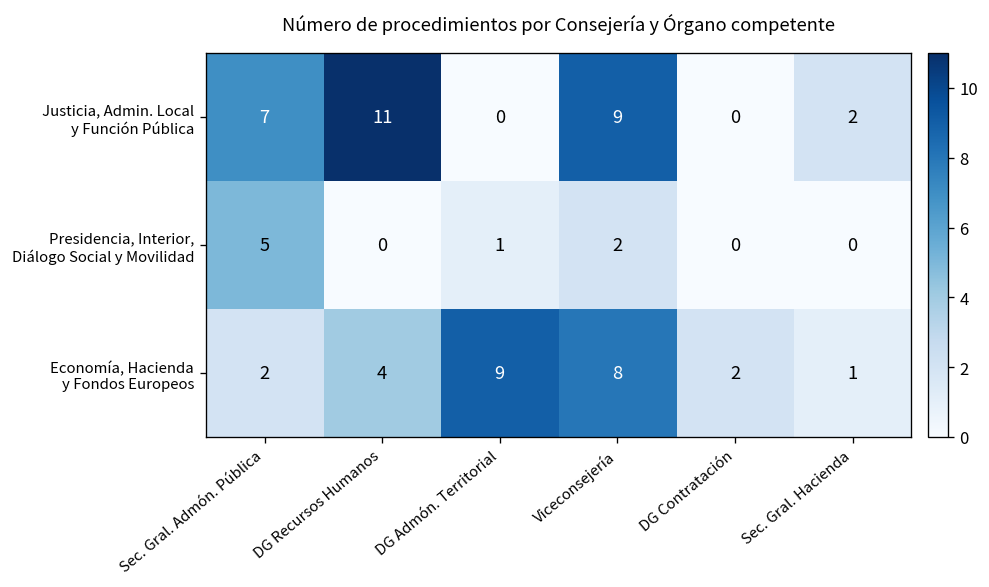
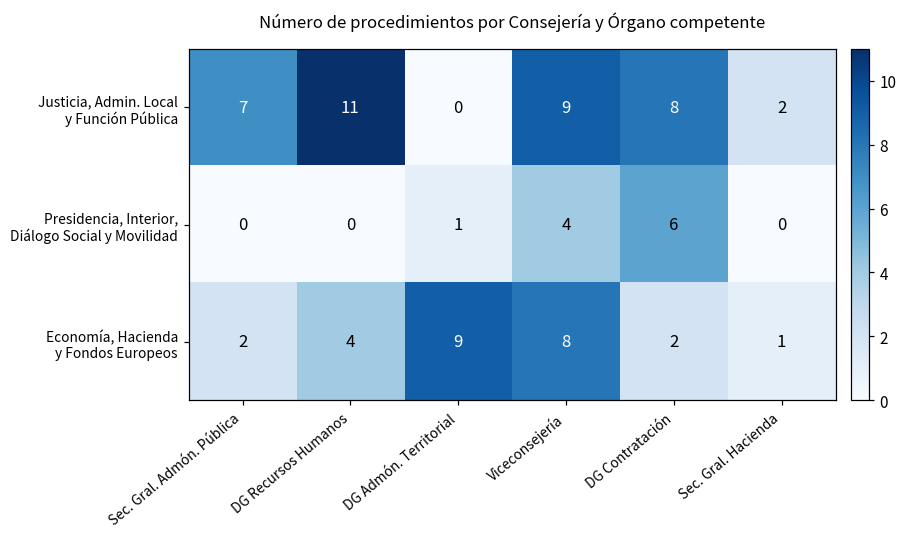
  {
    "Justicia, Admin. Local y Función Pública": {
      "Sec. Gral. Admón. Pública": 7,
      "DG Recursos Humanos": 11,
      "DG Admón. Territorial": 0,
      "Viceconsejería": 9,
-     "DG Contratación": 0,
+     "DG Contratación": 8,
      "Sec. Gral. Hacienda": 2
    },
    "Presidencia, Interior, Diálogo Social y Movilidad": {
-     "Sec. Gral. Admón. Pública": 5,
+     "Sec. Gral. Admón. Pública": 0,
      "DG Recursos Humanos": 0,
      "DG Admón. Territorial": 1,
-     "Viceconsejería": 2,
-     "DG Contratación": 0,
+     "Viceconsejería": 4,
+     "DG Contratación": 6,
      "Sec. Gral. Hacienda": 0
    },
    "Economía, Hacienda y Fondos Europeos": {
      "Sec. Gral. Admón. Pública": 2,
      "DG Recursos Humanos": 4,
      "DG Admón. Territorial": 9,
      "Viceconsejería": 8,
      "DG Contratación": 2,
      "Sec. Gral. Hacienda": 1
    }
  }
